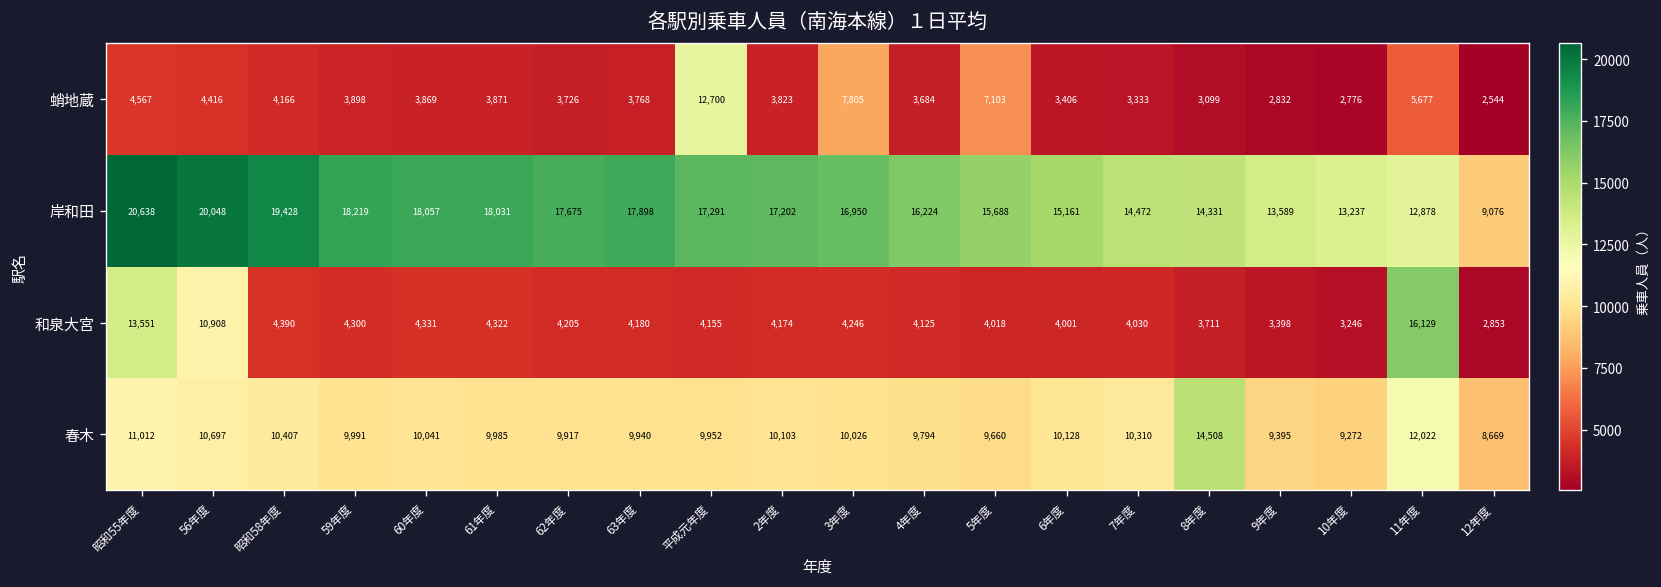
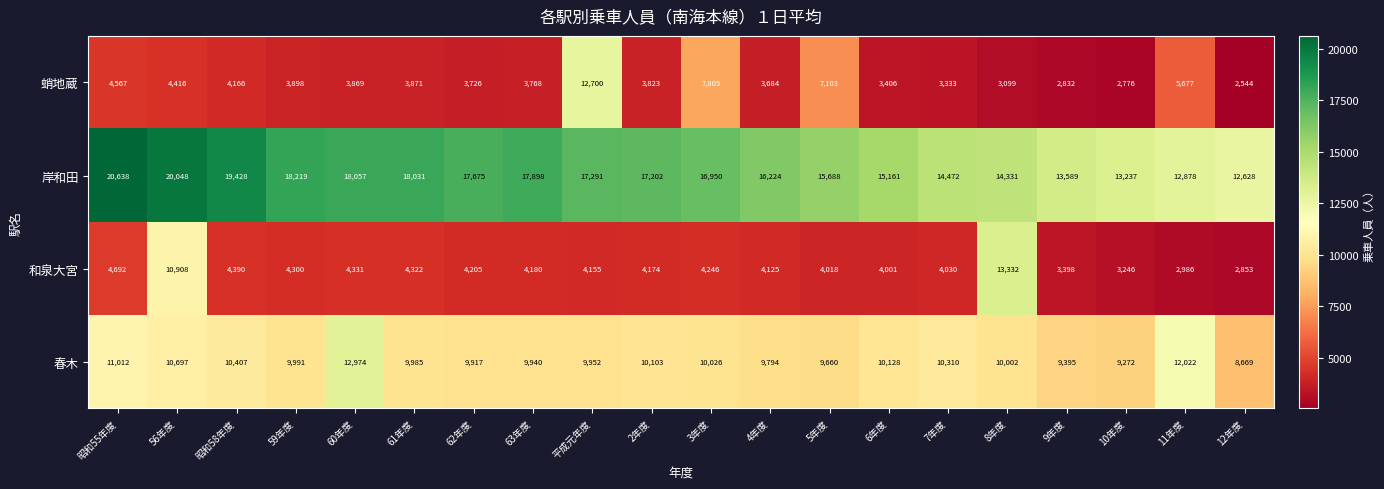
  {
    "蛸地蔵": {
      "昭和55年度": "4,567",
      "56年度": "4,416",
      "昭和58年度": "4,166",
      "59年度": "3,898",
      "60年度": "3,869",
      "61年度": "3,871",
      "62年度": "3,726",
      "63年度": "3,768",
      "平成元年度": "12,700",
      "2年度": "3,823",
      "3年度": "7,805",
      "4年度": "3,684",
      "5年度": "7,103",
      "6年度": "3,406",
      "7年度": "3,333",
      "8年度": "3,099",
      "9年度": "2,832",
      "10年度": "2,776",
      "11年度": "5,677",
      "12年度": "2,544"
    },
    "岸和田": {
      "昭和55年度": "20,638",
      "56年度": "20,048",
      "昭和58年度": "19,428",
      "59年度": "18,219",
      "60年度": "18,057",
      "61年度": "18,031",
      "62年度": "17,675",
      "63年度": "17,898",
      "平成元年度": "17,291",
      "2年度": "17,202",
      "3年度": "16,950",
      "4年度": "16,224",
      "5年度": "15,688",
      "6年度": "15,161",
      "7年度": "14,472",
      "8年度": "14,331",
      "9年度": "13,589",
      "10年度": "13,237",
      "11年度": "12,878",
-     "12年度": "9,076"
+     "12年度": "12,628"
    },
    "和泉大宮": {
-     "昭和55年度": "13,551",
+     "昭和55年度": "4,692",
      "56年度": "10,908",
      "昭和58年度": "4,390",
      "59年度": "4,300",
      "60年度": "4,331",
      "61年度": "4,322",
      "62年度": "4,205",
      "63年度": "4,180",
      "平成元年度": "4,155",
      "2年度": "4,174",
      "3年度": "4,246",
      "4年度": "4,125",
      "5年度": "4,018",
      "6年度": "4,001",
      "7年度": "4,030",
-     "8年度": "3,711",
+     "8年度": "13,332",
      "9年度": "3,398",
      "10年度": "3,246",
-     "11年度": "16,129",
+     "11年度": "2,986",
      "12年度": "2,853"
    },
    "春木": {
      "昭和55年度": "11,012",
      "56年度": "10,697",
      "昭和58年度": "10,407",
      "59年度": "9,991",
-     "60年度": "10,041",
+     "60年度": "12,974",
      "61年度": "9,985",
      "62年度": "9,917",
      "63年度": "9,940",
      "平成元年度": "9,952",
      "2年度": "10,103",
      "3年度": "10,026",
      "4年度": "9,794",
      "5年度": "9,660",
      "6年度": "10,128",
      "7年度": "10,310",
-     "8年度": "14,508",
+     "8年度": "10,002",
      "9年度": "9,395",
      "10年度": "9,272",
      "11年度": "12,022",
      "12年度": "8,669"
    }
  }
